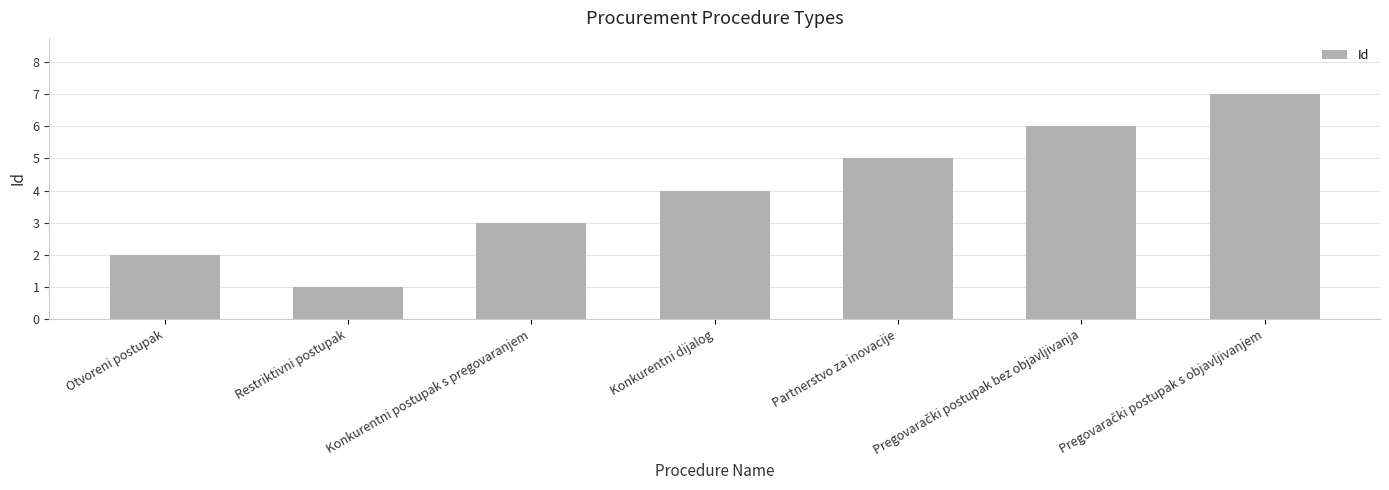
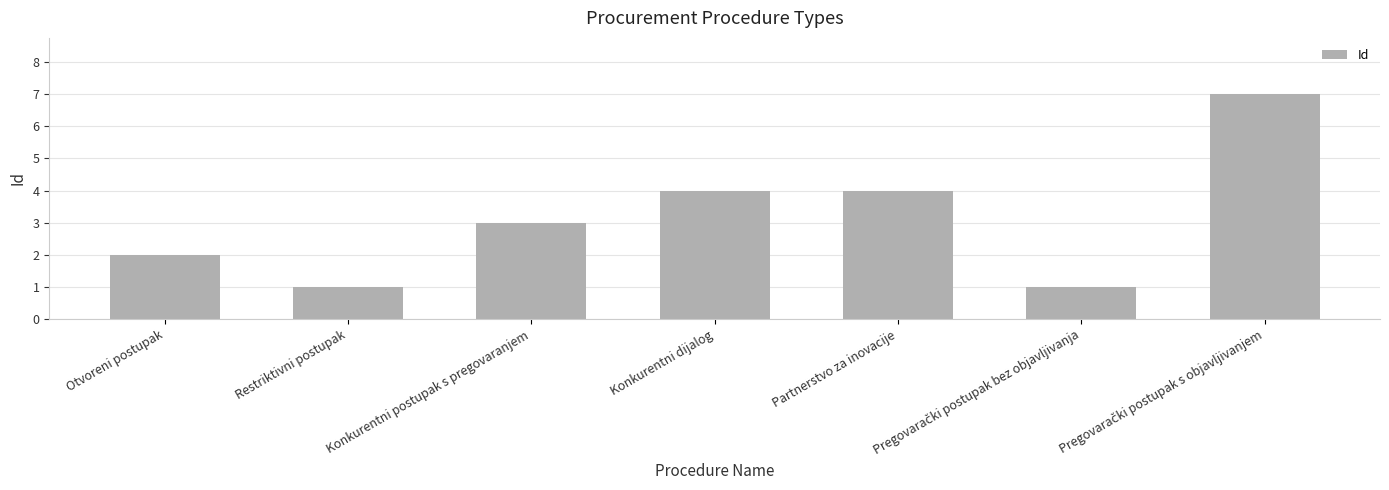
  {
    "Otvoreni postupak": 2,
    "Restriktivni postupak": 1,
    "Konkurentni postupak s pregovaranjem": 3,
    "Konkurentni dijalog": 4,
-   "Partnerstvo za inovacije": 5,
-   "Pregovarački postupak bez objavljivanja": 6,
+   "Partnerstvo za inovacije": 4,
+   "Pregovarački postupak bez objavljivanja": 1,
    "Pregovarački postupak s objavljivanjem": 7
  }
